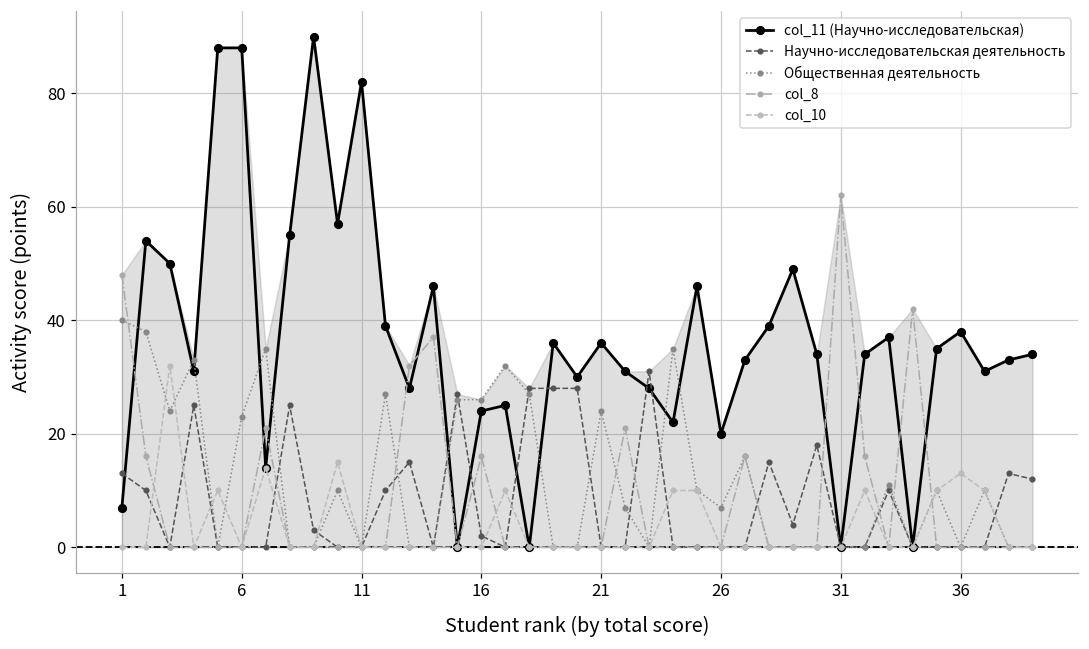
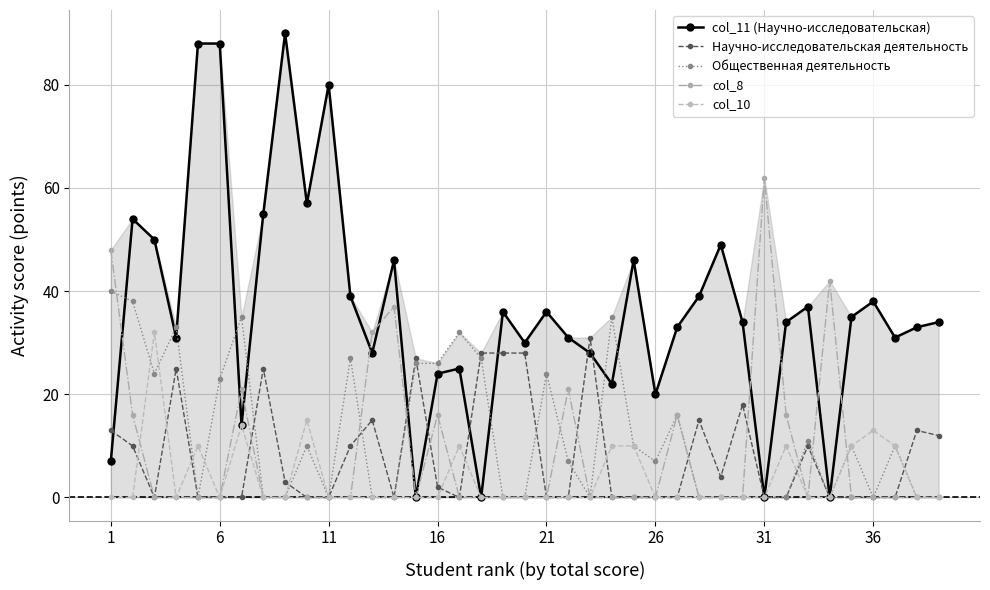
  {
    "col_11 (Научно-исследовательская)": {
      "1": 7,
-     "11": 82,
+     "11": 80,
      "16": 24
    },
    "Научно-исследовательская деятельность": {
      "1": 13,
      "16": 2
    }
  }
